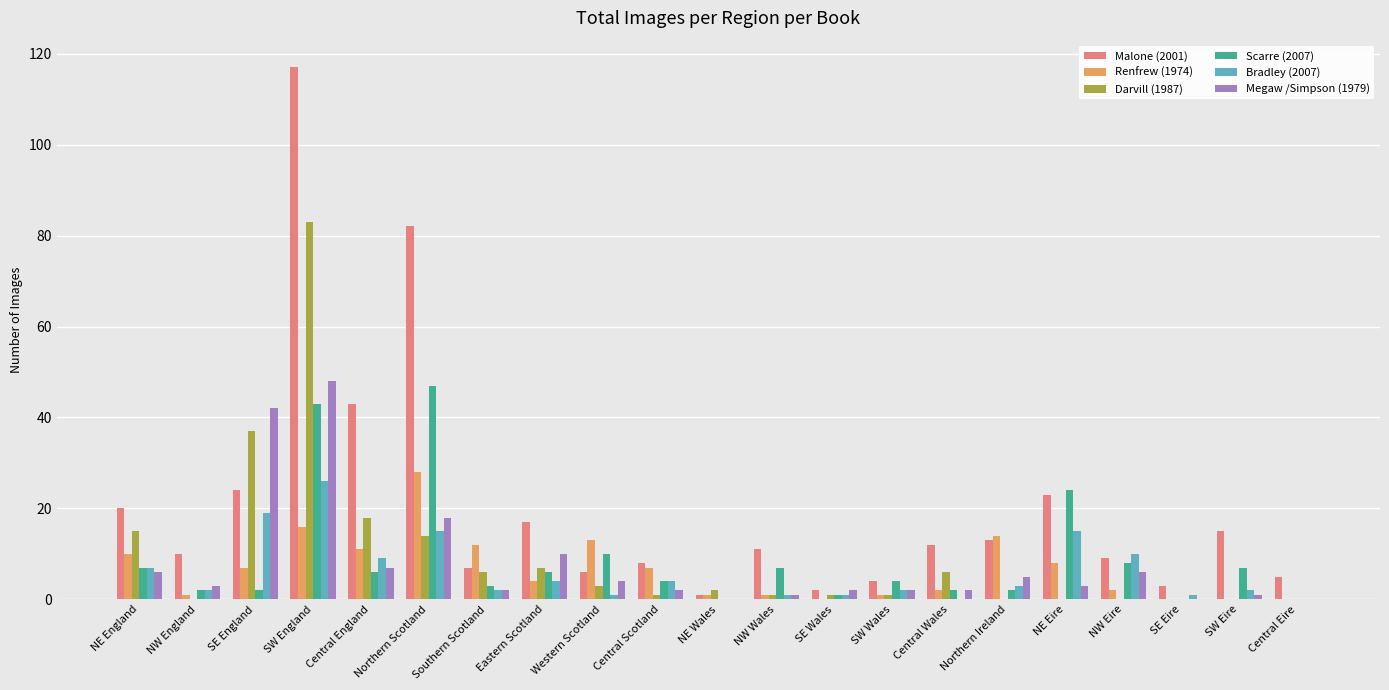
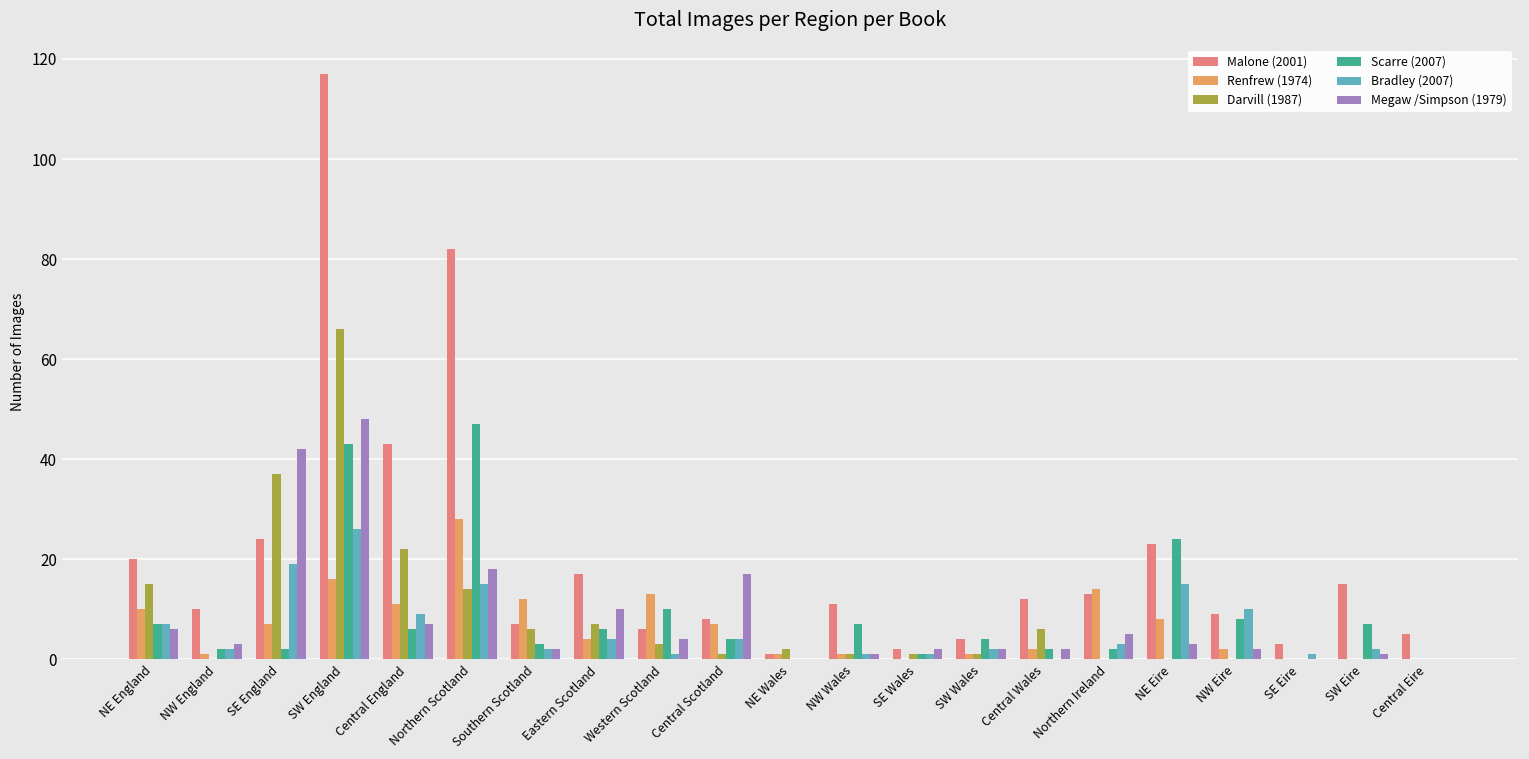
  {
    "Darvill (1987)": {
      "NE England": 15,
      "NW England": 0,
      "SE England": 37,
-     "SW England": 83,
-     "Central England": 18,
+     "SW England": 66,
+     "Central England": 22,
      "Northern Scotland": 14,
      "Southern Scotland": 6,
      "Eastern Scotland": 7,
      "Western Scotland": 3,
      "Central Scotland": 1,
      "NE Wales": 2,
      "NW Wales": 1,
      "SE Wales": 1,
      "SW Wales": 1,
      "Central Wales": 6,
      "Northern Ireland": 0,
      "NE Eire": 0,
      "NW Eire": 0,
      "SE Eire": 0,
      "SW Eire": 0,
      "Central Eire": 0
    },
    "Megaw /Simpson (1979)": {
      "NE England": 6,
      "NW England": 3,
      "SE England": 42,
      "SW England": 48,
      "Central England": 7,
      "Northern Scotland": 18,
      "Southern Scotland": 2,
      "Eastern Scotland": 10,
      "Western Scotland": 4,
-     "Central Scotland": 2,
+     "Central Scotland": 17,
      "NE Wales": 0,
      "NW Wales": 1,
      "SE Wales": 2,
      "SW Wales": 2,
      "Central Wales": 2,
      "Northern Ireland": 5,
      "NE Eire": 3,
-     "NW Eire": 6,
+     "NW Eire": 2,
      "SE Eire": 0,
      "SW Eire": 1,
      "Central Eire": 0
    }
  }
